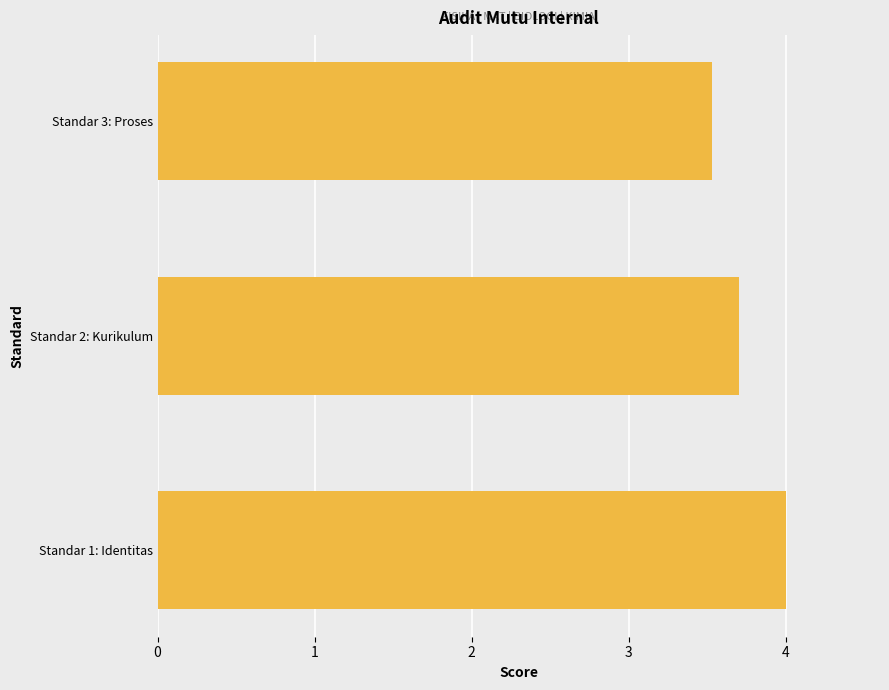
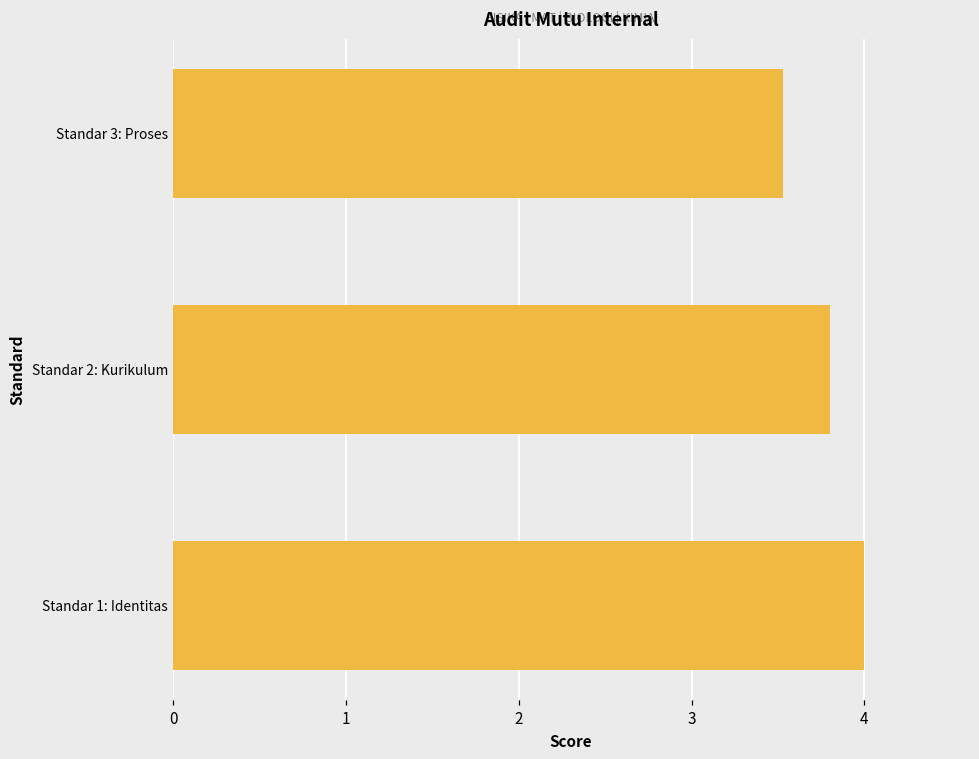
  {
    "Standar 3: Proses": 3.53,
-   "Standar 2: Kurikulum": 3.7,
+   "Standar 2: Kurikulum": 3.8,
    "Standar 1: Identitas": 4.0
  }
